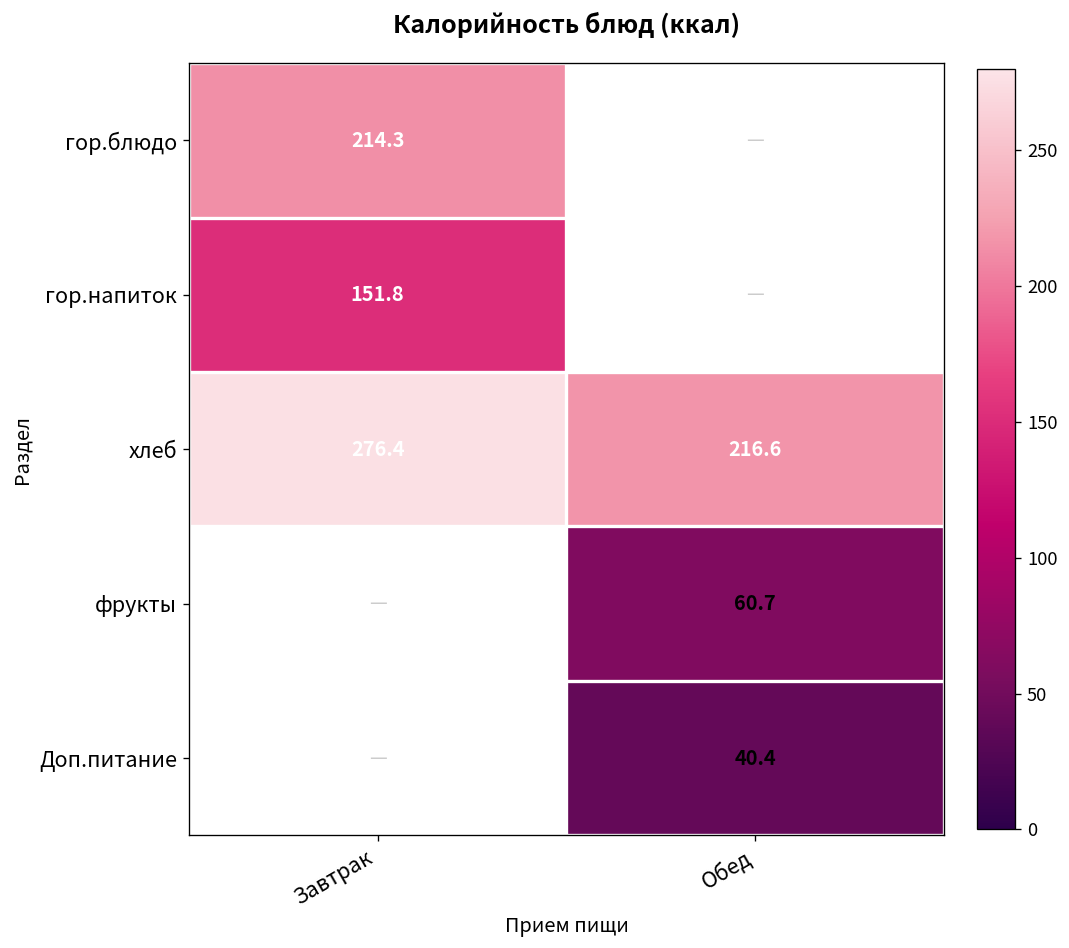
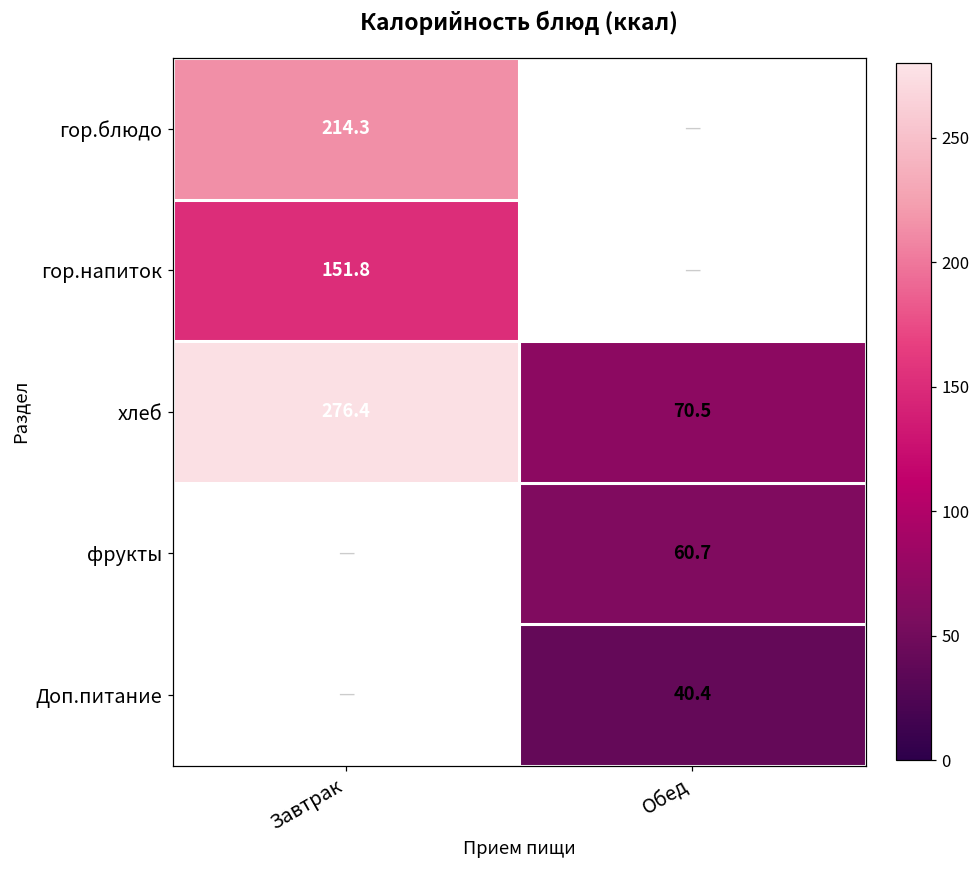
  {
    "гор.блюдо": {
      "Завтрак": 214.3
    },
    "гор.напиток": {
      "Завтрак": 151.8
    },
    "хлеб": {
-     "Обед": 216.6
+     "Обед": 70.5
    },
    "фрукты": {
      "Обед": 60.7
    },
    "Доп.питание": {
      "Обед": 40.4
    }
  }
